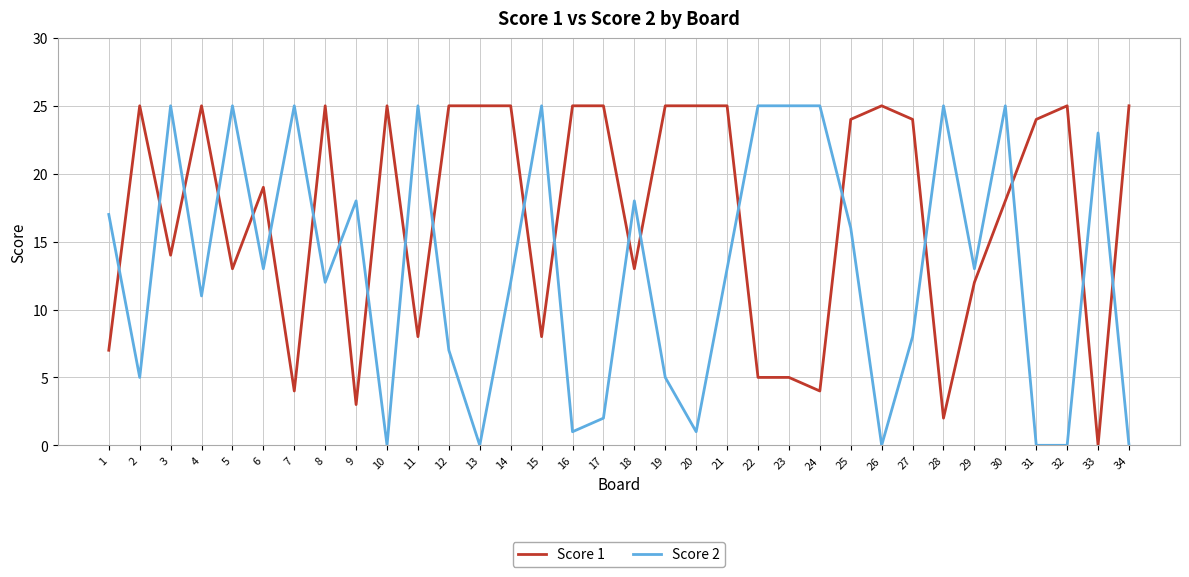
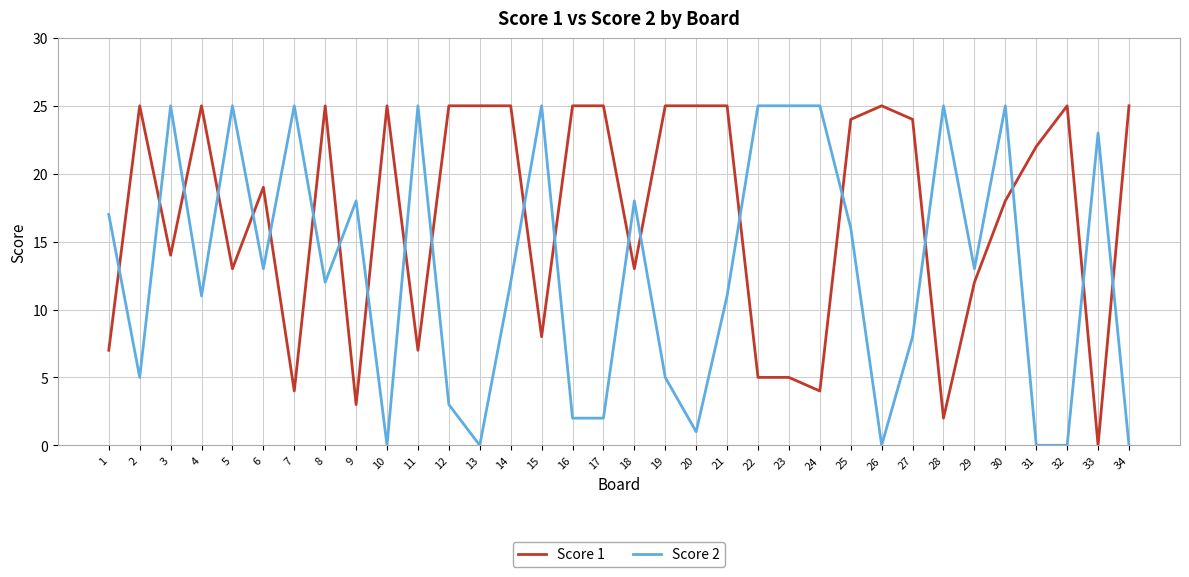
  {
    "Score 1": {
      "1": 7,
      "2": 25,
      "3": 14,
      "4": 25,
      "5": 13,
      "6": 19,
      "7": 4,
      "8": 25,
      "9": 3,
      "10": 25,
-     "11": 8,
+     "11": 7,
      "12": 25,
      "13": 25,
      "14": 25,
      "15": 8,
      "16": 25,
      "17": 25,
      "18": 13,
      "19": 25,
      "20": 25,
      "21": 25,
      "22": 5,
      "23": 5,
      "24": 4,
      "25": 24,
      "26": 25,
      "27": 24,
      "28": 2,
      "29": 12,
      "30": 18,
-     "31": 24,
+     "31": 22,
      "32": 25,
      "33": 0,
      "34": 25
    },
    "Score 2": {
      "1": 17,
      "2": 5,
      "3": 25,
      "4": 11,
      "5": 25,
      "6": 13,
      "7": 25,
      "8": 12,
      "9": 18,
      "10": 0,
      "11": 25,
-     "12": 7,
+     "12": 3,
      "13": 0,
      "14": 12,
      "15": 25,
-     "16": 1,
+     "16": 2,
      "17": 2,
      "18": 18,
      "19": 5,
      "20": 1,
-     "21": 13,
+     "21": 11,
      "22": 25,
      "23": 25,
      "24": 25,
      "25": 16,
      "26": 0,
      "27": 8,
      "28": 25,
      "29": 13,
      "30": 25,
      "31": 0,
      "32": 0,
      "33": 23,
      "34": 0
    }
  }
